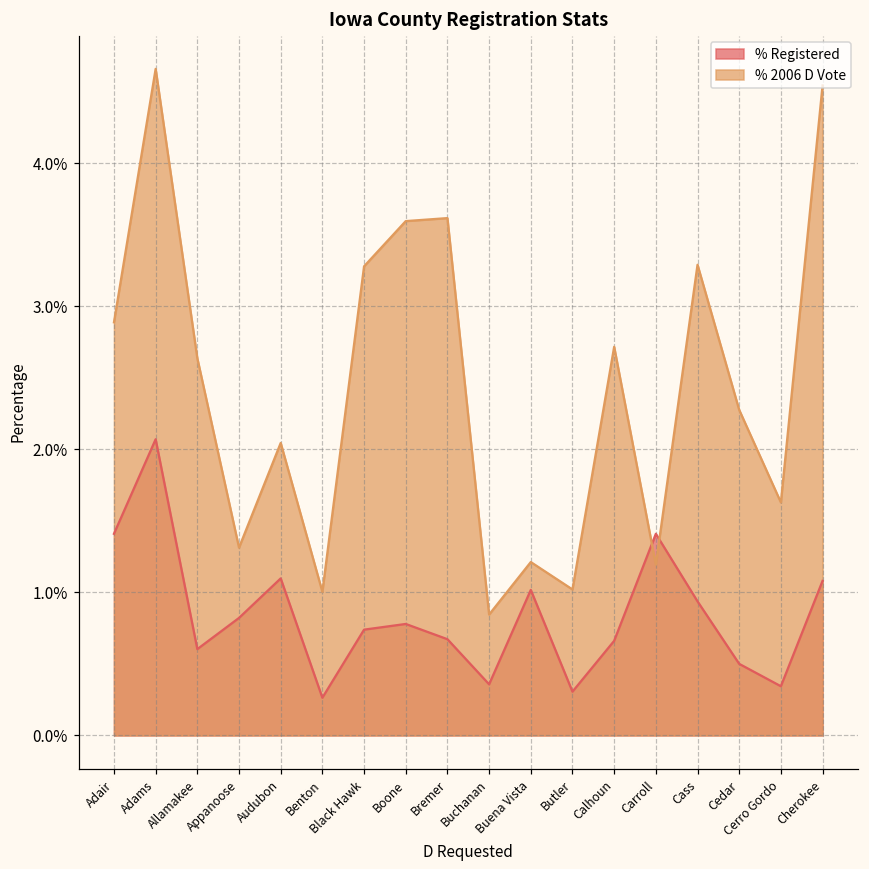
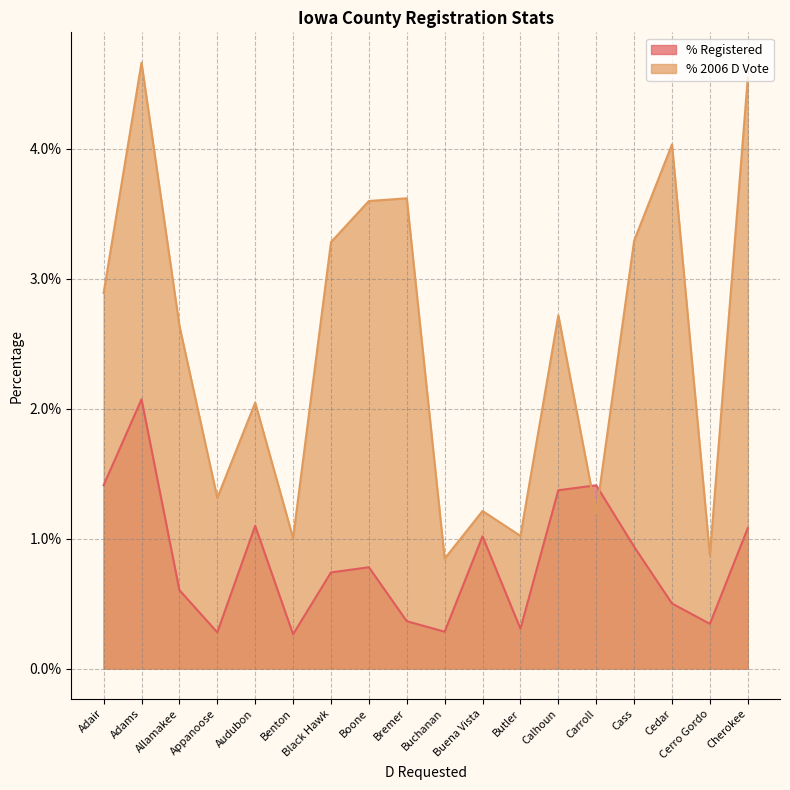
  {
    "% Registered": {
      "Adair": "1.41%",
      "Adams": "2.07%",
      "Allamakee": "0.60%",
-     "Appanoose": "0.82%",
+     "Appanoose": "0.28%",
      "Audubon": "1.10%",
      "Benton": "0.26%",
      "Black Hawk": "0.74%",
      "Boone": "0.78%",
-     "Bremer": "0.67%",
-     "Buchanan": "0.36%",
+     "Bremer": "0.36%",
+     "Buchanan": "0.28%",
      "Buena Vista": "1.02%",
      "Butler": "0.31%",
-     "Calhoun": "0.66%",
+     "Calhoun": "1.37%",
      "Carroll": "1.41%",
      "Cass": "0.94%",
      "Cedar": "0.50%",
      "Cerro Gordo": "0.34%",
      "Cherokee": "1.08%"
    },
    "% 2006 D Vote": {
      "Adair": "2.89%",
      "Adams": "4.66%",
      "Allamakee": "2.64%",
      "Appanoose": "1.31%",
      "Audubon": "2.04%",
      "Benton": "1.00%",
      "Black Hawk": "3.28%",
      "Boone": "3.60%",
      "Bremer": "3.62%",
      "Buchanan": "0.85%",
      "Buena Vista": "1.21%",
      "Butler": "1.02%",
      "Calhoun": "2.72%",
      "Carroll": "1.19%",
      "Cass": "3.29%",
-     "Cedar": "2.28%",
-     "Cerro Gordo": "1.63%"
+     "Cedar": "4.03%",
+     "Cerro Gordo": "0.87%"
    }
  }
